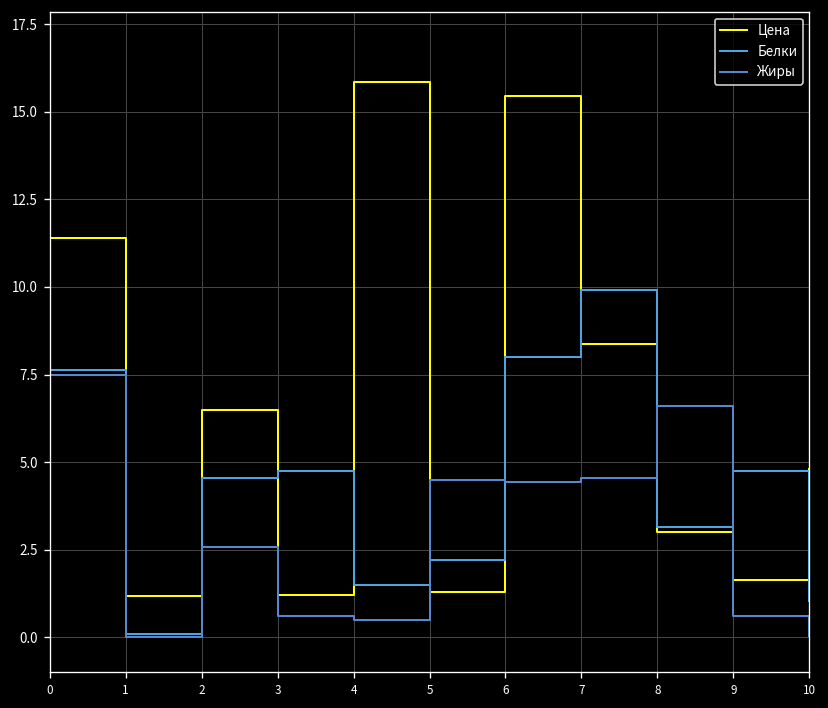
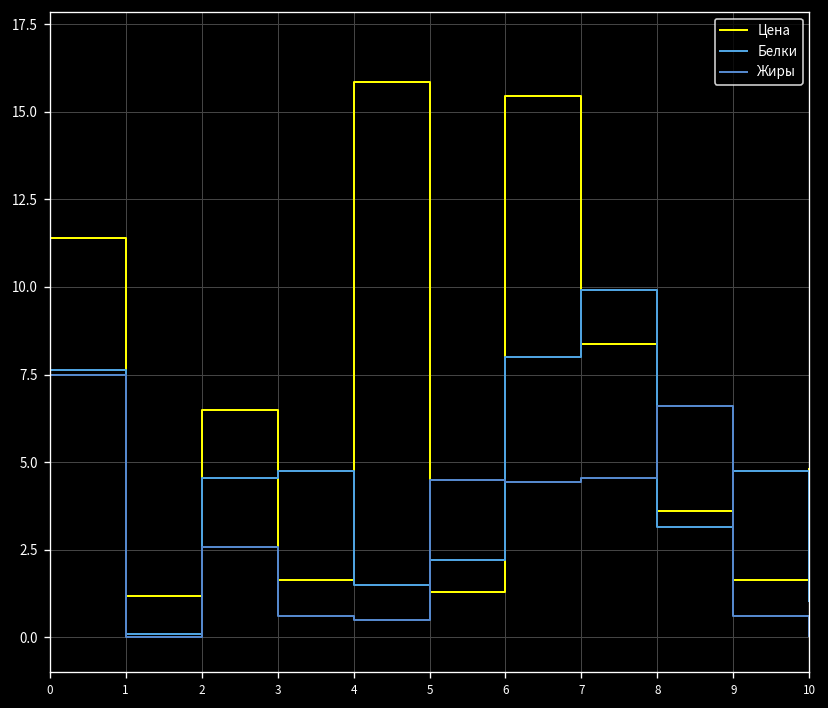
  {
    "Цена": {
      "0": 11.4,
      "1": 1.2,
      "2": 6.5,
-     "3": 1.2,
+     "3": 1.6,
      "4": 15.9,
      "5": 1.3,
      "6": 15.5,
      "7": 8.4,
-     "8": 3.0,
+     "8": 3.6,
      "9": 1.6,
      "10": 4.8
    }
  }
